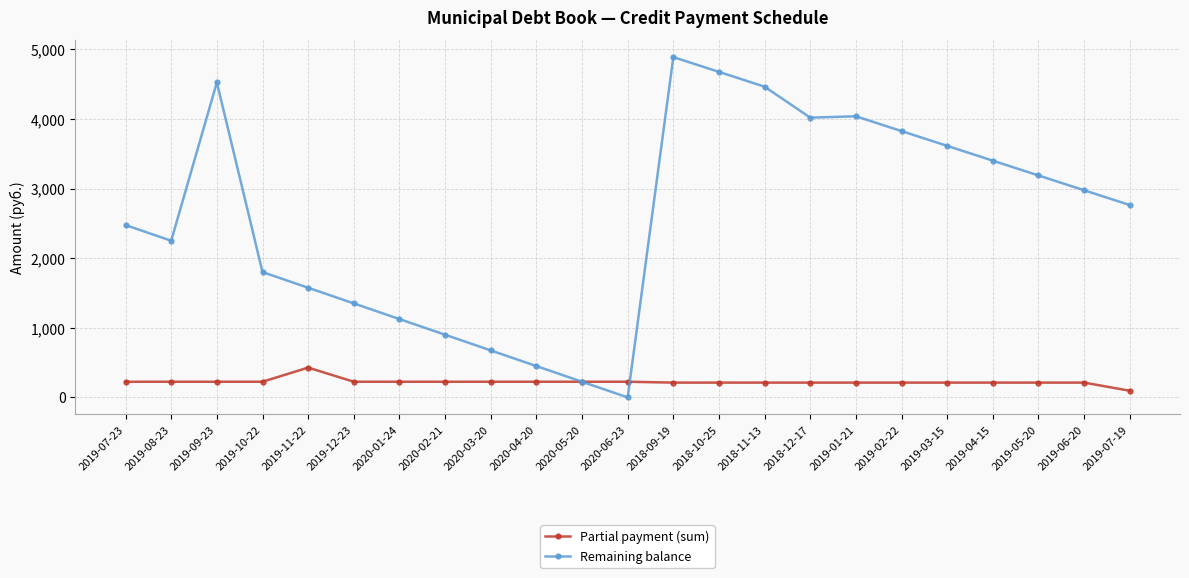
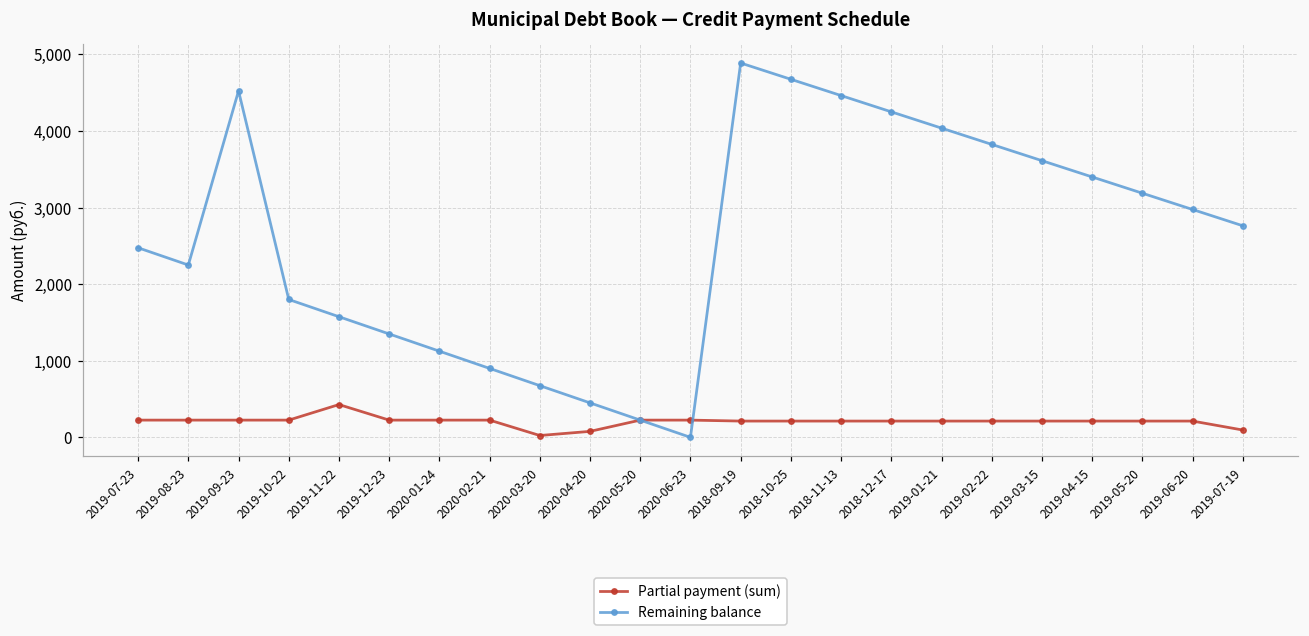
  {
    "Partial payment (sum)": {
      "2019-07-23": "200",
      "2019-08-23": "200",
      "2019-09-23": "200",
      "2019-10-22": "200",
      "2019-11-22": "400",
      "2019-12-23": "200",
      "2020-01-24": "200",
      "2020-02-21": "200",
-     "2020-03-20": "200",
-     "2020-04-20": "200",
+     "2020-03-20": "0",
+     "2020-04-20": "100",
      "2020-06-23": "200",
      "2018-09-19": "200",
      "2018-10-25": "200",
      "2018-11-13": "200",
      "2018-12-17": "200",
      "2019-01-21": "200",
      "2019-02-22": "200",
      "2019-03-15": "200",
      "2019-04-15": "200",
      "2019-05-20": "200",
      "2019-06-20": "200",
      "2019-07-19": "100"
    },
    "Remaining balance": {
      "2019-07-23": "2,500",
      "2019-08-23": "2,300",
      "2019-09-23": "4,500",
      "2019-10-22": "1,800",
      "2019-11-22": "1,600",
      "2019-12-23": "1,400",
      "2020-01-24": "1,100",
      "2020-02-21": "900",
      "2020-03-20": "700",
      "2020-04-20": "500",
      "2020-06-23": "0",
      "2018-09-19": "4,900",
      "2018-10-25": "4,700",
      "2018-11-13": "4,500",
-     "2018-12-17": "4,000",
+     "2018-12-17": "4,300",
      "2019-01-21": "4,000",
      "2019-02-22": "3,800",
      "2019-03-15": "3,600",
      "2019-04-15": "3,400",
      "2019-05-20": "3,200",
      "2019-06-20": "3,000",
      "2019-07-19": "2,800"
    }
  }
